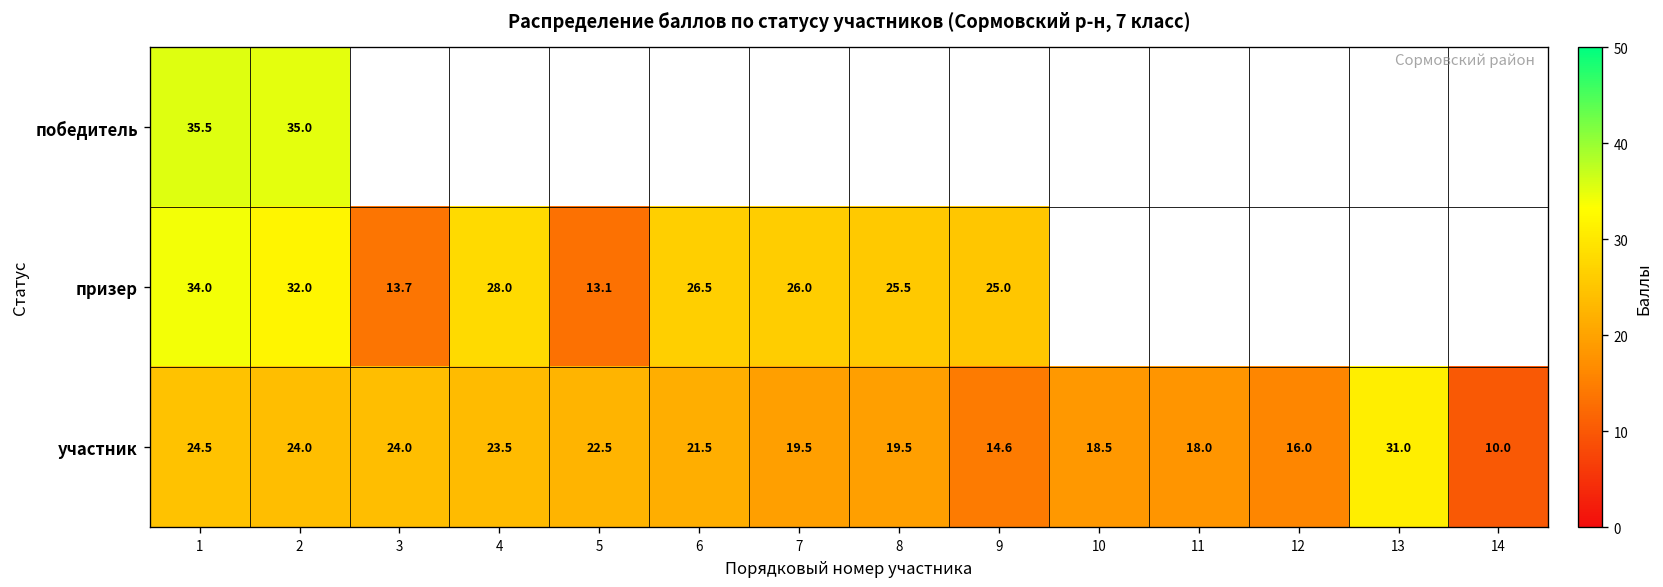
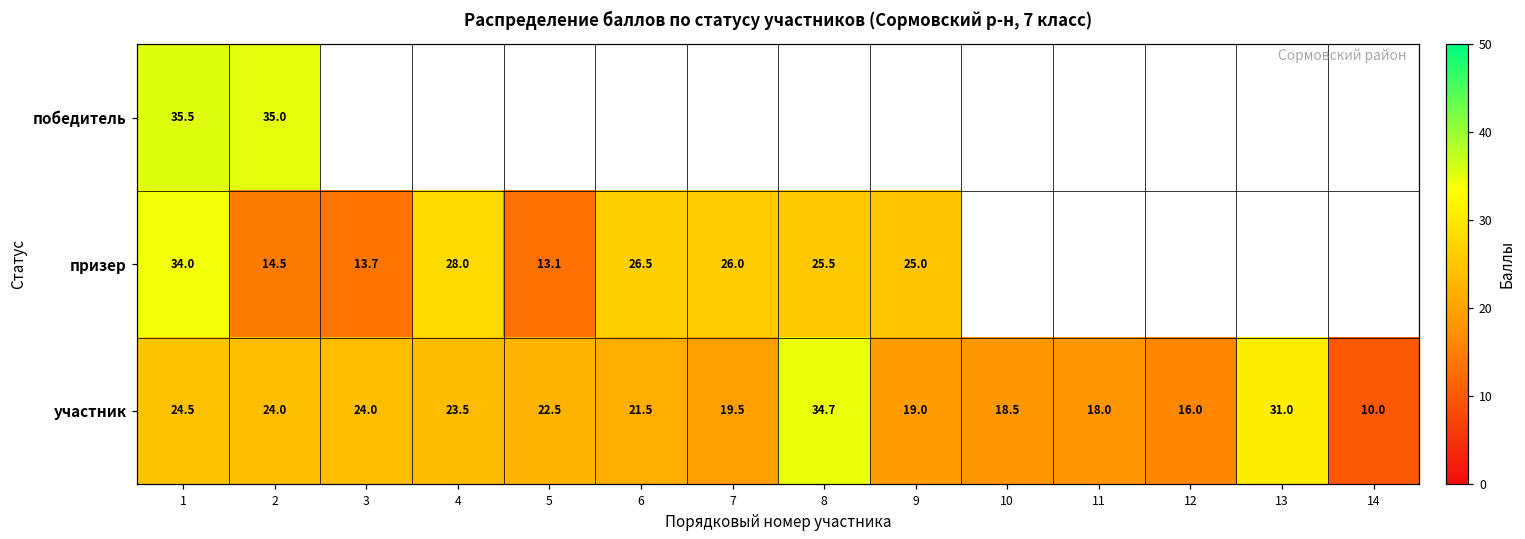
  {
    "победитель": {
      "1": 35.5,
      "2": 35.0
    },
    "призер": {
      "1": 34.0,
-     "2": 32.0,
+     "2": 14.5,
      "3": 13.7,
      "4": 28.0,
      "5": 13.1,
      "6": 26.5,
      "7": 26.0,
      "8": 25.5,
      "9": 25.0
    },
    "участник": {
      "1": 24.5,
      "2": 24.0,
      "3": 24.0,
      "4": 23.5,
      "5": 22.5,
      "6": 21.5,
      "7": 19.5,
-     "8": 19.5,
-     "9": 14.6,
+     "8": 34.7,
+     "9": 19.0,
      "10": 18.5,
      "11": 18.0,
      "12": 16.0,
      "13": 31.0,
      "14": 10.0
    }
  }
